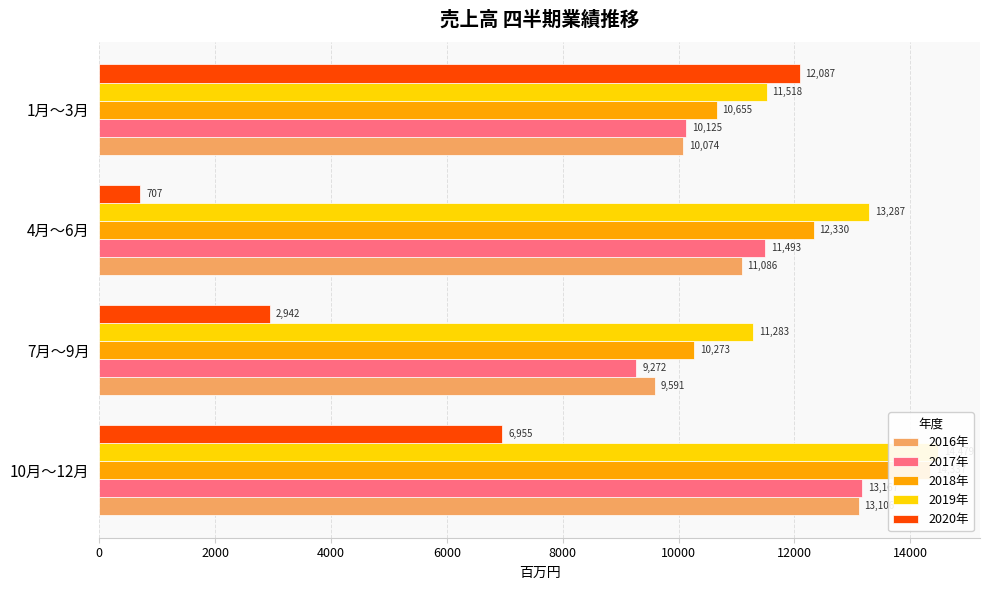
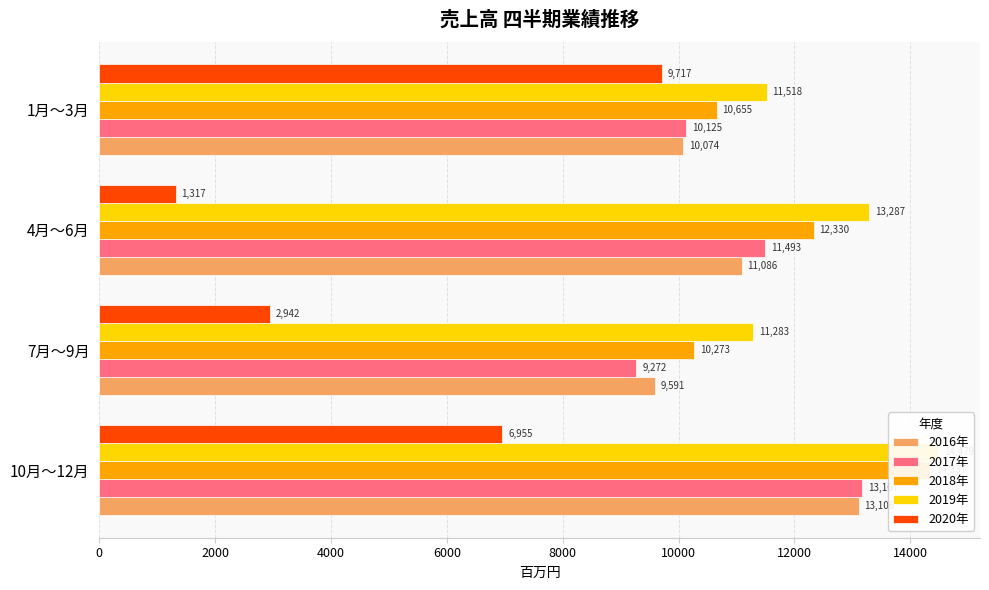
  {
    "2016年": {
      "1月～3月": "10,074",
      "4月～6月": "11,086",
      "7月～9月": "9,591"
    },
    "2017年": {
      "1月～3月": "10,125",
      "4月～6月": "11,493",
      "7月～9月": "9,272"
    },
    "2020年": {
-     "1月～3月": "12,087",
-     "4月～6月": "707",
+     "1月～3月": "9,717",
+     "4月～6月": "1,317",
      "7月～9月": "2,942",
      "10月～12月": "6,955"
    }
  }
